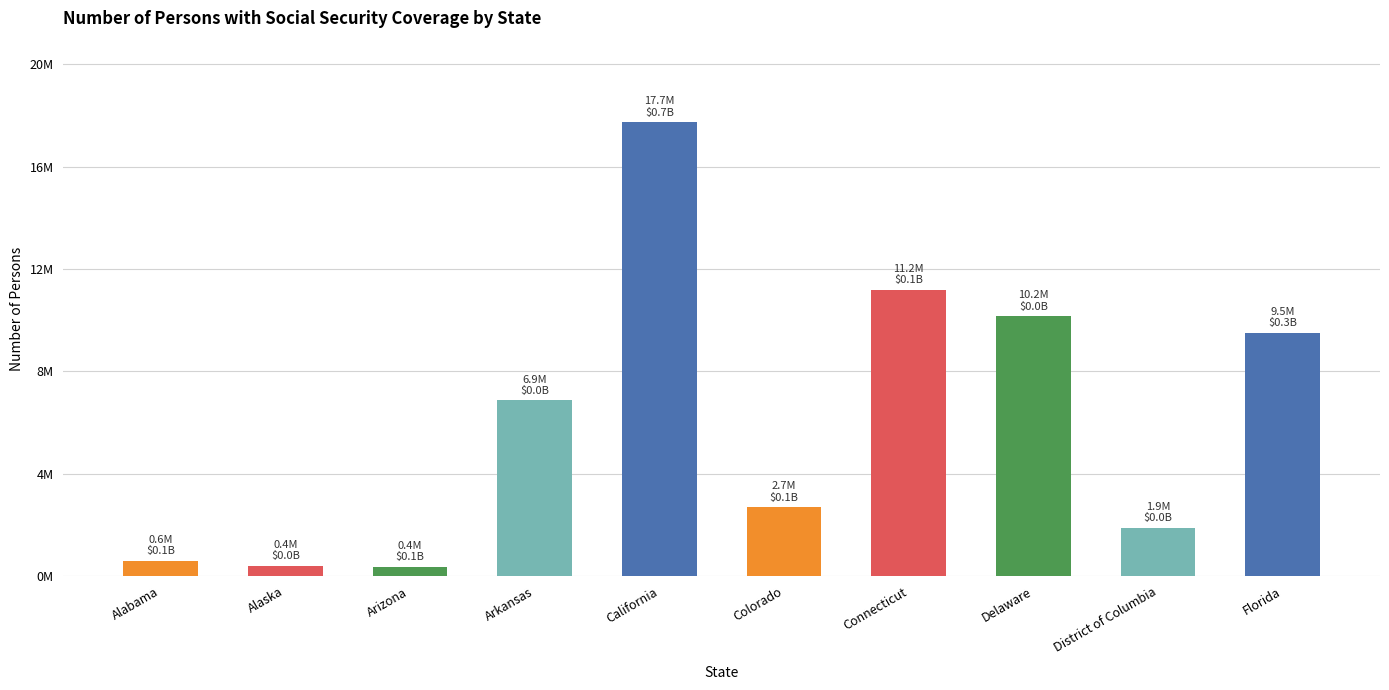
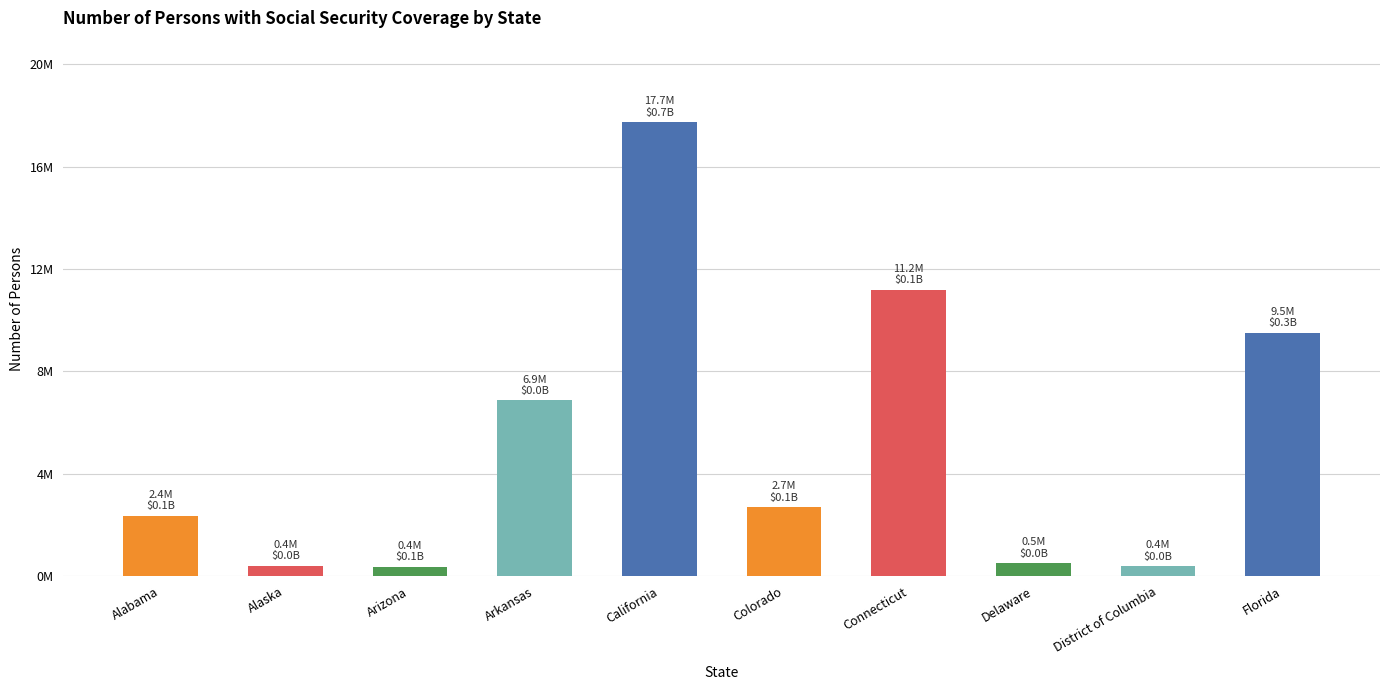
  {
-   "Alabama": "0.6M",
+   "Alabama": "2.4M",
    "Alaska": "0.4M",
    "Arizona": "0.4M",
    "Arkansas": "6.9M",
    "California": "17.7M",
    "Colorado": "2.7M",
    "Connecticut": "11.2M",
-   "Delaware": "10.2M",
-   "District of Columbia": "1.9M",
+   "Delaware": "0.5M",
+   "District of Columbia": "0.4M",
    "Florida": "9.5M"
  }
